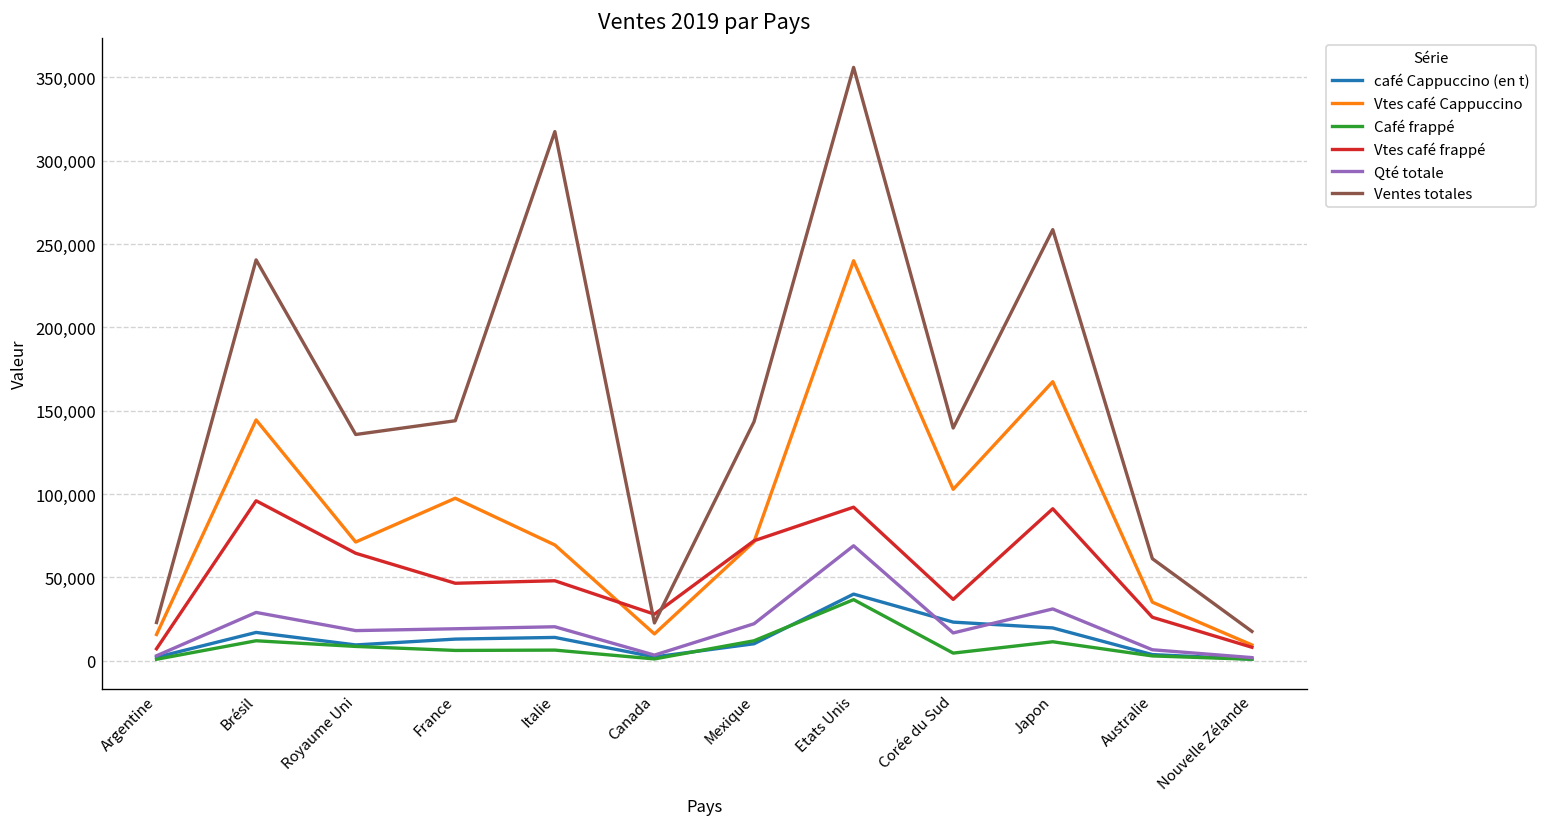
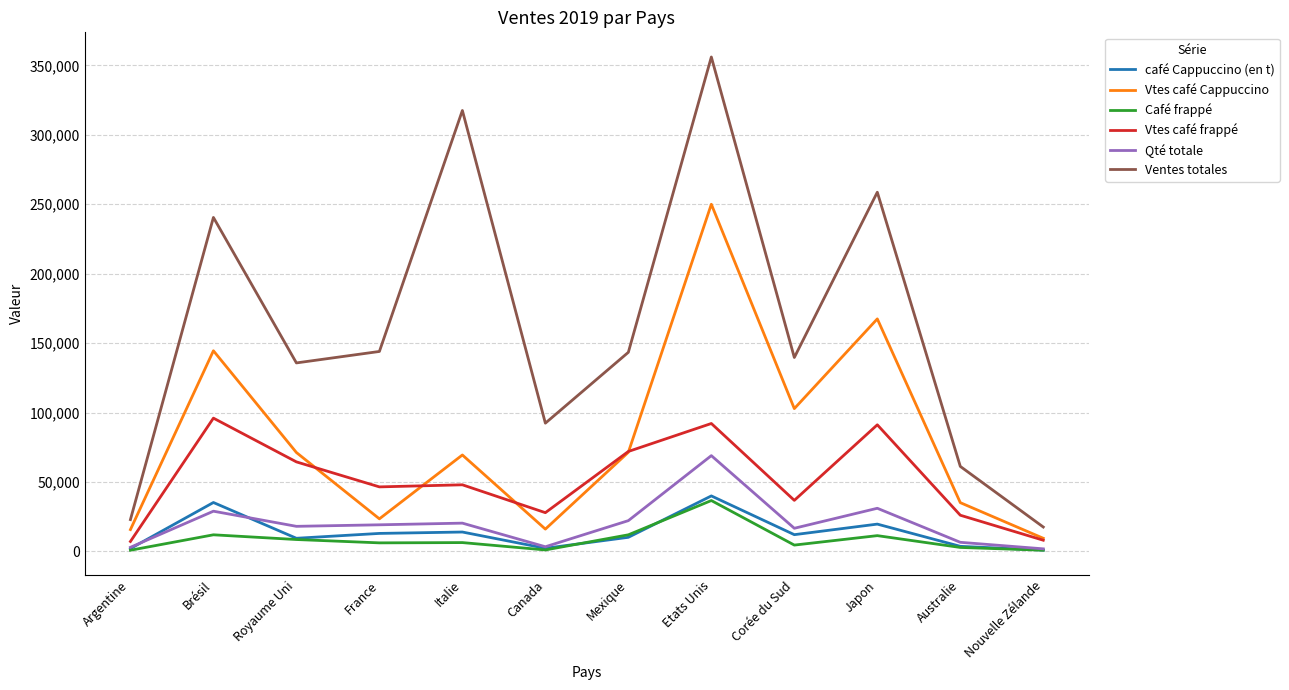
  {
    "café Cappuccino (en t)": {
-     "Brésil": "17,000",
+     "Brésil": "35,000",
      "France": "13,000",
      "Italie": "14,000",
      "Etats Unis": "40,000",
-     "Corée du Sud": "23,000",
+     "Corée du Sud": "12,000",
      "Japon": "20,000"
    },
    "Vtes café Cappuccino": {
      "Argentine": "16,000",
      "Brésil": "145,000",
      "Royaume Uni": "71,000",
-     "France": "98,000",
+     "France": "24,000",
      "Italie": "69,000",
      "Canada": "16,000",
-     "Etats Unis": "240,000",
+     "Etats Unis": "250,000",
      "Corée du Sud": "103,000",
      "Japon": "167,000",
      "Australie": "35,000"
    },
    "Café frappé": {
      "Brésil": "12,000",
      "France": "6,000",
      "Italie": "6,000",
      "Etats Unis": "37,000",
      "Corée du Sud": "5,000",
      "Japon": "11,000"
    },
    "Vtes café frappé": {
      "Argentine": "7,000",
      "Brésil": "96,000",
      "Royaume Uni": "65,000",
      "France": "47,000",
      "Italie": "48,000",
      "Canada": "28,000",
      "Etats Unis": "92,000",
      "Corée du Sud": "37,000",
      "Japon": "91,000",
      "Australie": "26,000"
    },
    "Qté totale": {
      "Brésil": "29,000",
      "Royaume Uni": "18,000",
      "France": "19,000",
      "Italie": "20,000",
      "Mexique": "22,000",
      "Etats Unis": "69,000",
      "Corée du Sud": "17,000",
      "Japon": "31,000",
      "Australie": "7,000"
    },
    "Ventes totales": {
      "Argentine": "23,000",
      "Brésil": "241,000",
      "Royaume Uni": "136,000",
      "France": "144,000",
      "Italie": "317,000",
-     "Canada": "23,000",
+     "Canada": "92,000",
      "Mexique": "143,000",
      "Etats Unis": "356,000",
      "Corée du Sud": "140,000",
      "Japon": "259,000",
      "Australie": "61,000",
      "Nouvelle Zélande": "18,000"
    }
  }
